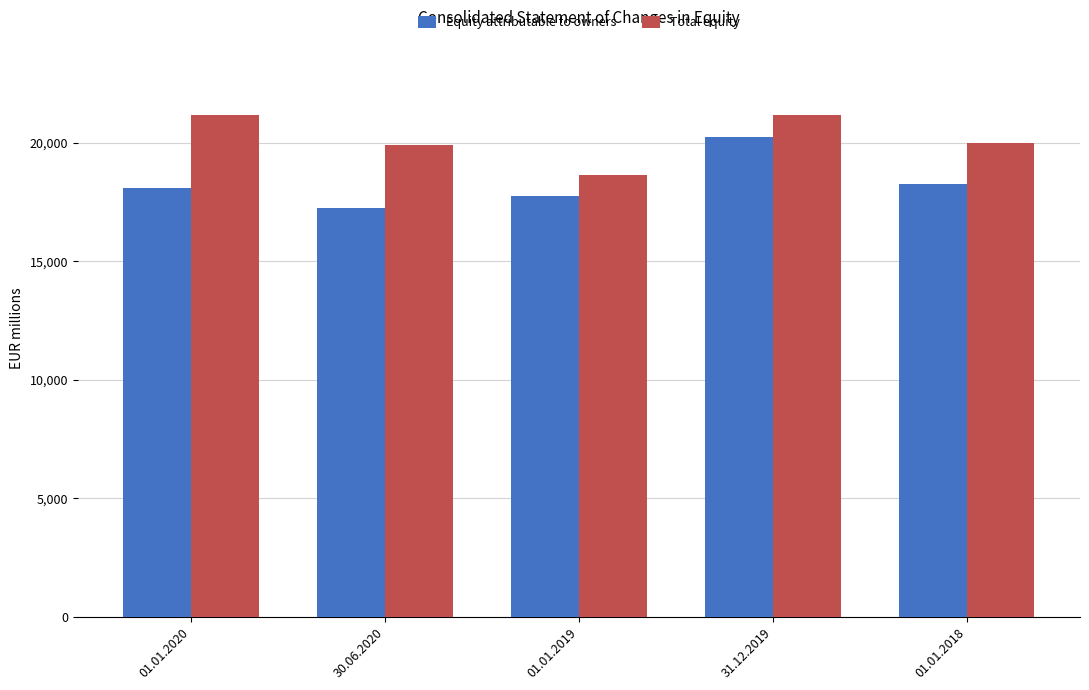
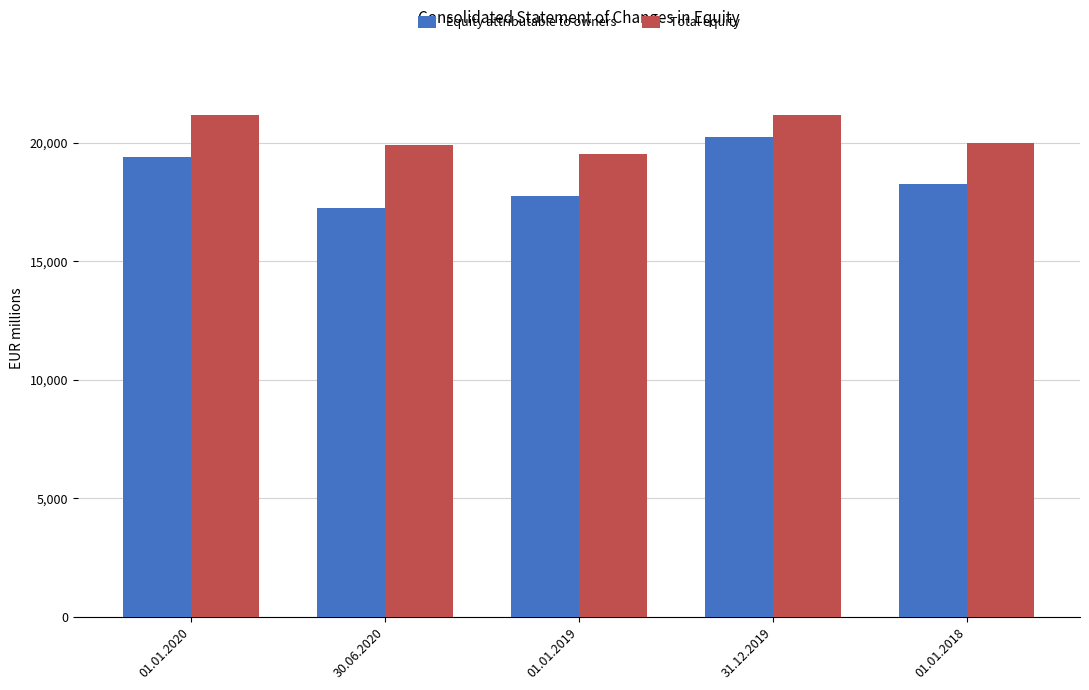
  {
    "Equity attributable to owners": {
-     "01.01.2020": "18,100",
+     "01.01.2020": "19,400",
      "30.06.2020": "17,300",
      "01.01.2019": "17,800",
      "31.12.2019": "20,300",
      "01.01.2018": "18,300"
    },
    "Total equity": {
      "01.01.2020": "21,200",
      "30.06.2020": "19,900",
-     "01.01.2019": "18,600",
+     "01.01.2019": "19,500",
      "31.12.2019": "21,200",
      "01.01.2018": "20,000"
    }
  }
